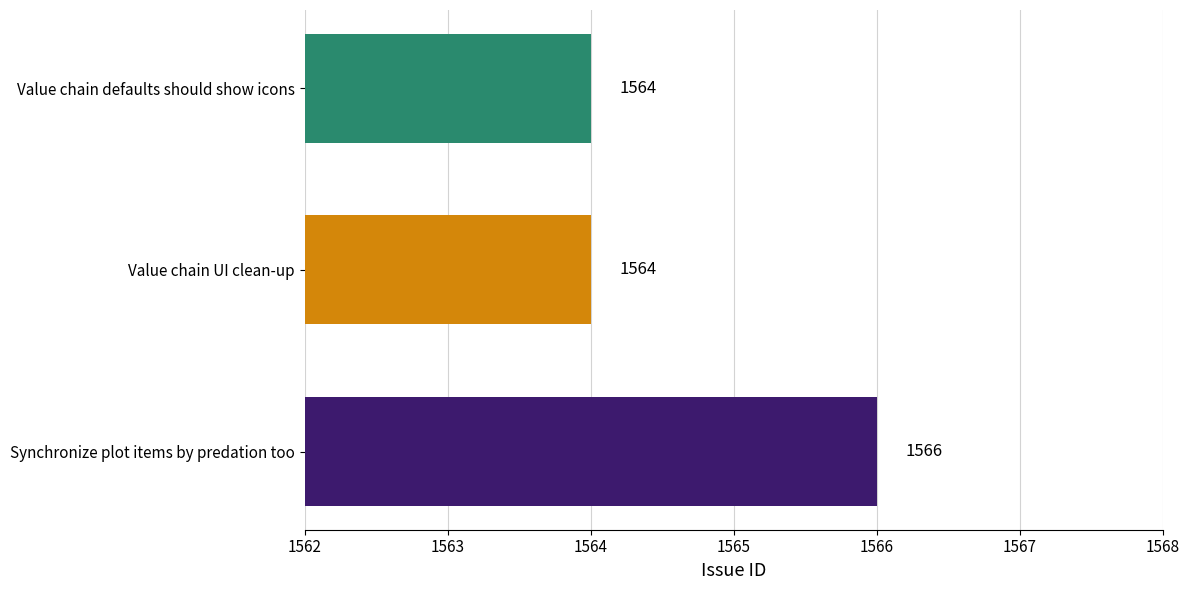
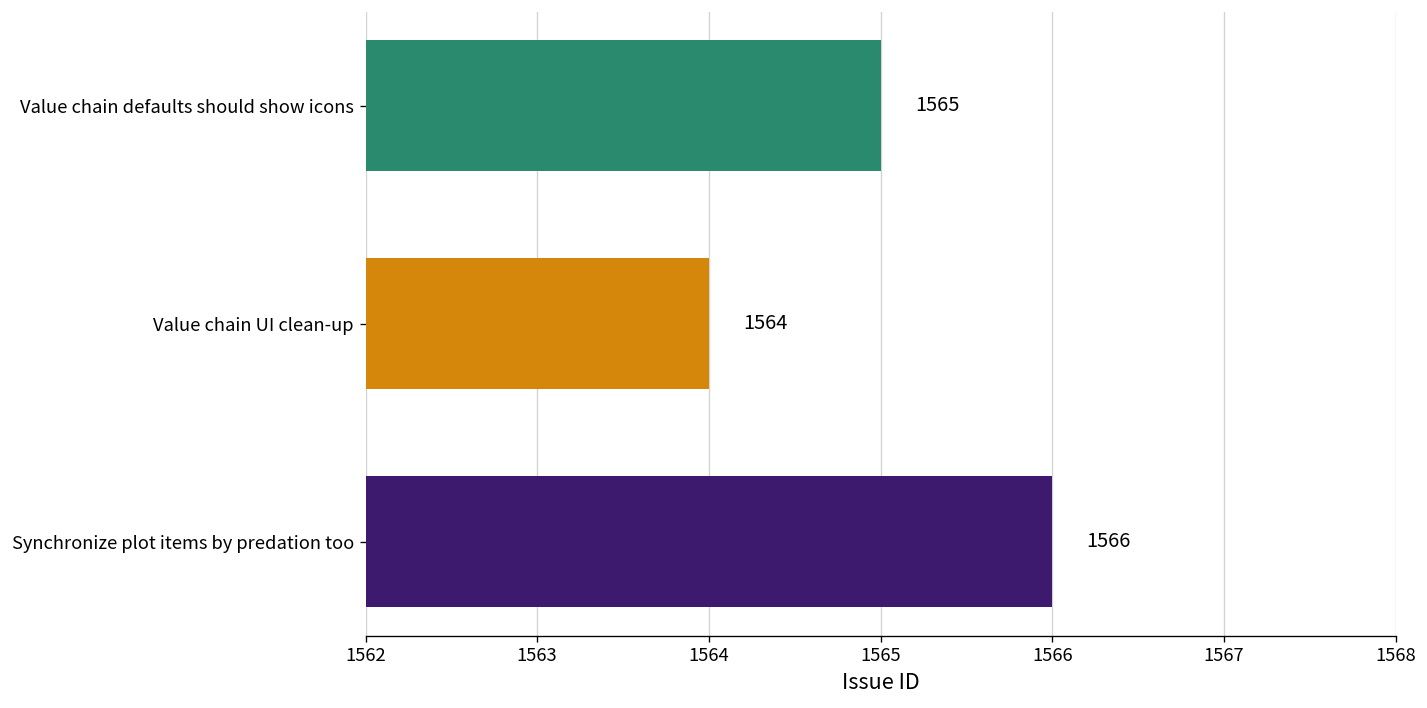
  {
-   "Value chain defaults should show icons": 1564
+   "Value chain defaults should show icons": 1565
  }
